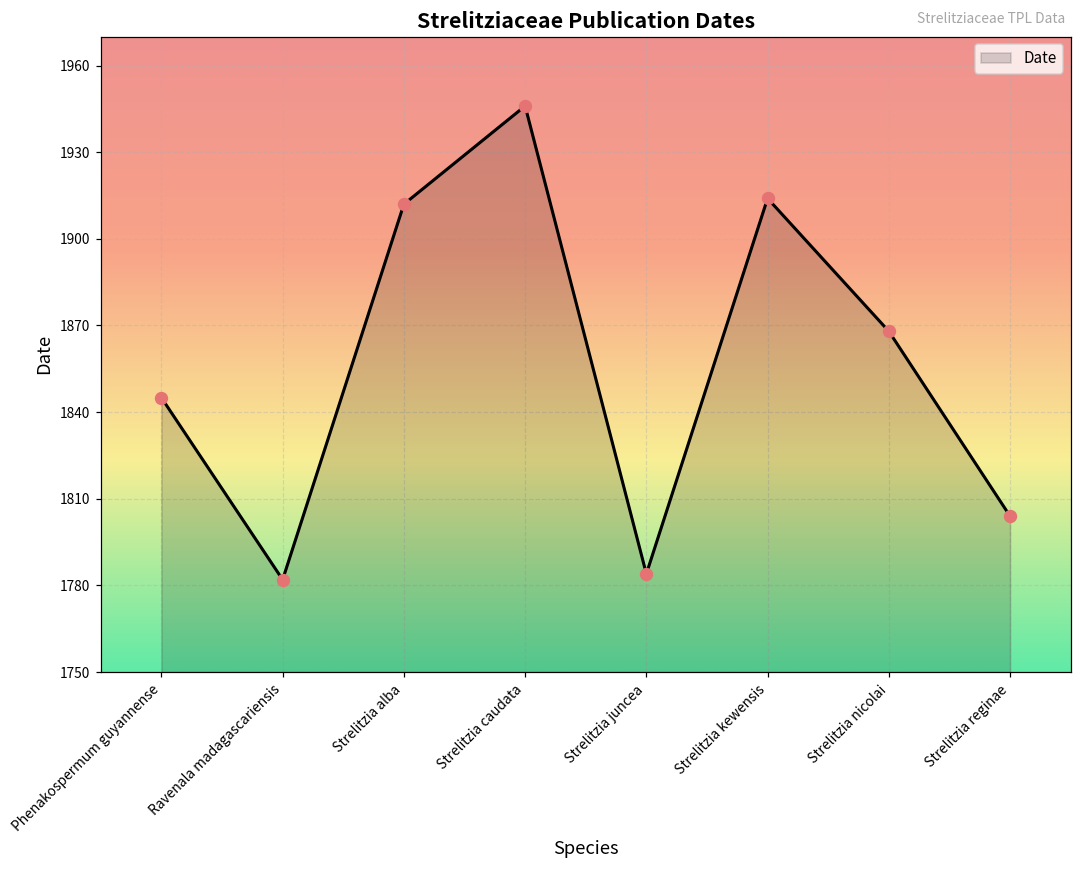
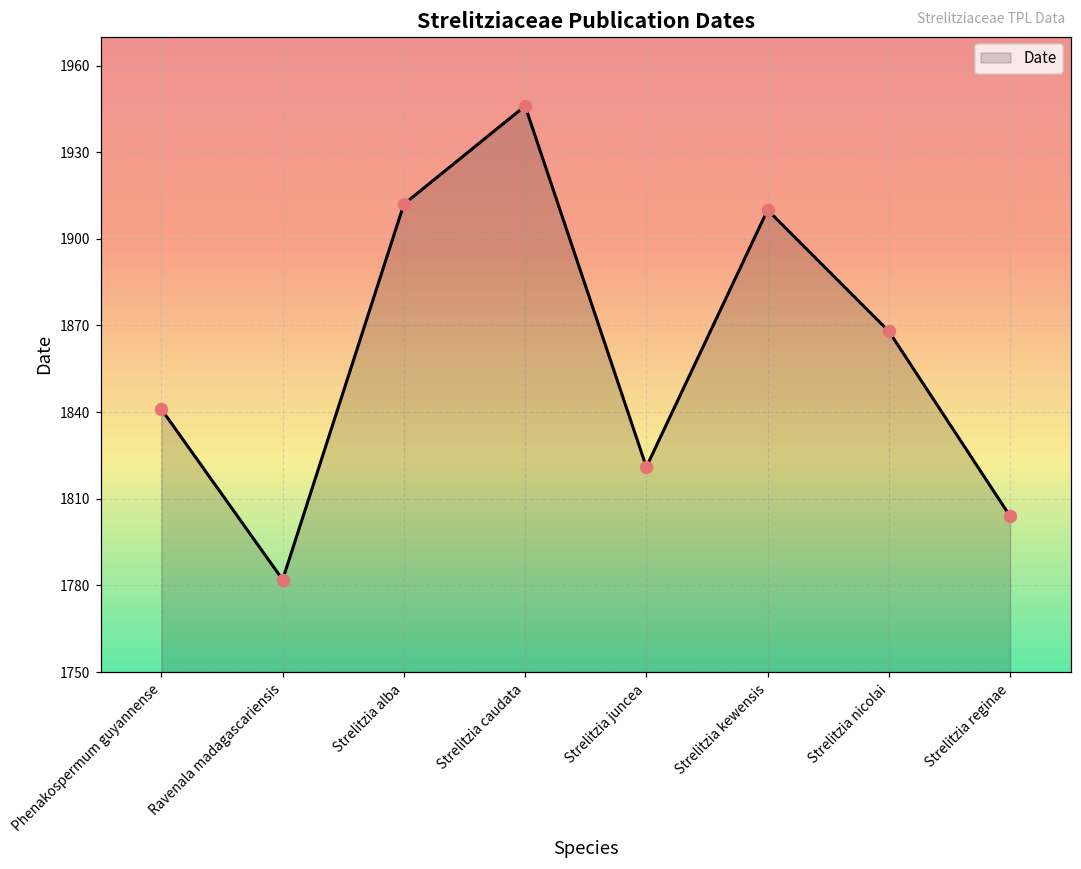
  {
-   "Phenakospermum guyannense": 1845,
+   "Phenakospermum guyannense": 1841,
    "Ravenala madagascariensis": 1782,
    "Strelitzia alba": 1912,
    "Strelitzia caudata": 1946,
-   "Strelitzia juncea": 1784,
-   "Strelitzia kewensis": 1914,
+   "Strelitzia juncea": 1821,
+   "Strelitzia kewensis": 1910,
    "Strelitzia nicolai": 1868,
    "Strelitzia reginae": 1804
  }
